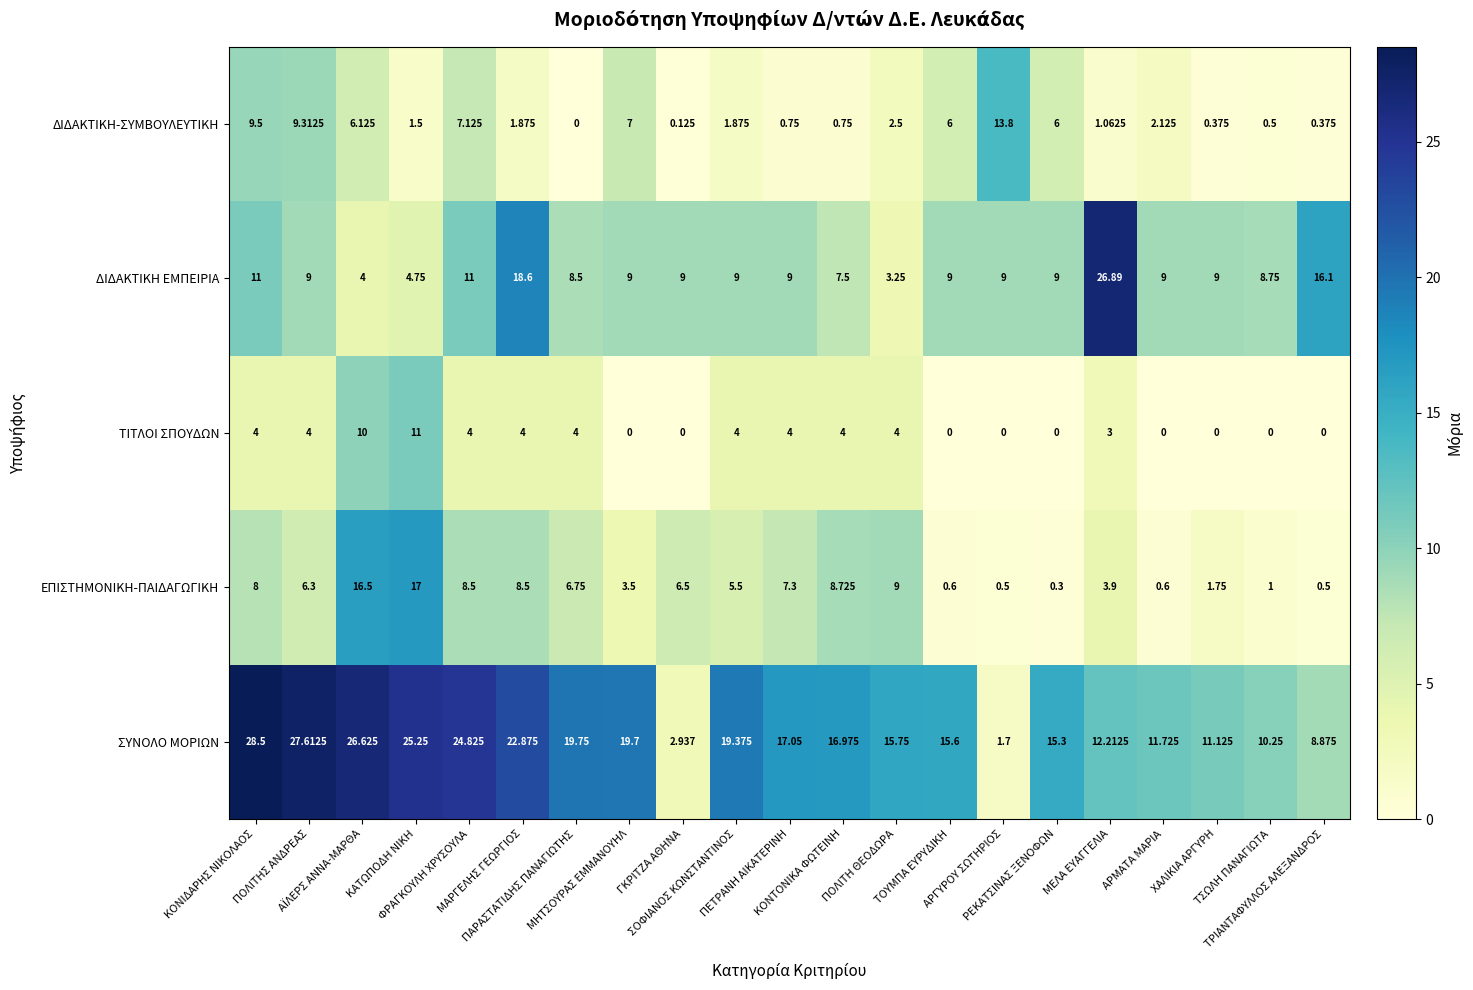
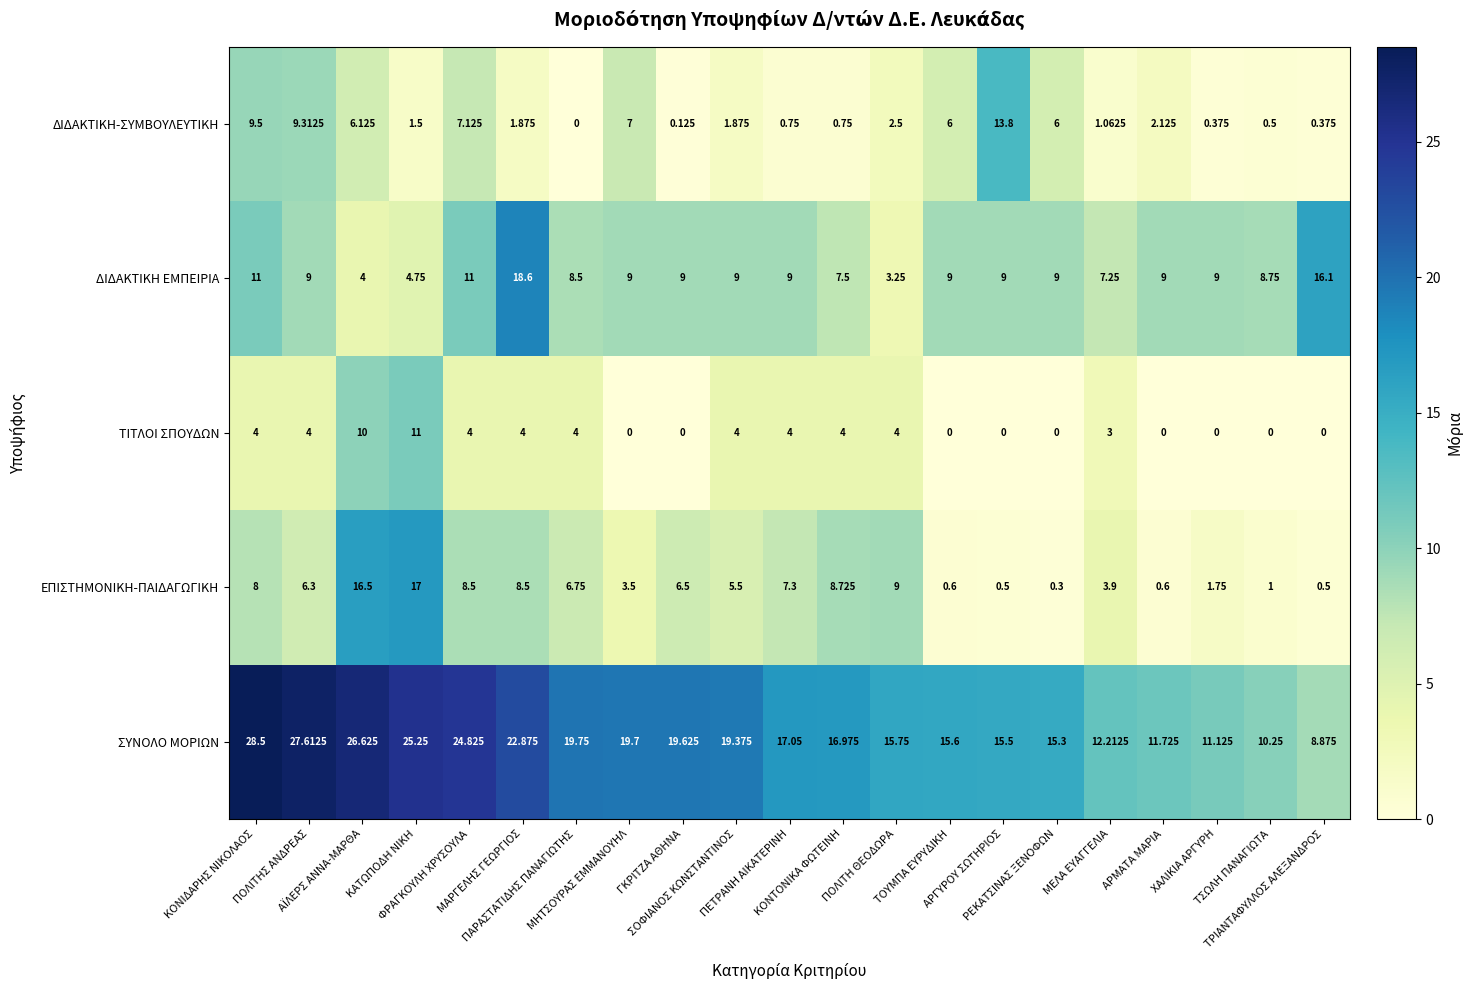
  {
    "ΔΙΔΑΚΤΙΚΗ-ΣΥΜΒΟΥΛΕΥΤΙΚΗ": {
      "ΚΟΝΙΔΑΡΗΣ ΝΙΚΟΛΑΟΣ": 9.5,
      "ΠΟΛΙΤΗΣ ΑΝΔΡΕΑΣ": 9.3125,
      "ΑΪΛΕΡΣ ΑΝΝΑ-ΜΑΡΘΑ": 6.125,
      "ΚΑΤΩΠΟΔΗ ΝΙΚΗ": 1.5,
      "ΦΡΑΓΚΟΥΛΗ ΧΡΥΣΟΥΛΑ": 7.125,
      "ΜΑΡΓΕΛΗΣ ΓΕΩΡΓΙΟΣ": 1.875,
      "ΠΑΡΑΣΤΑΤΙΔΗΣ ΠΑΝΑΓΙΩΤΗΣ": 0,
      "ΜΗΤΣΟΥΡΑΣ ΕΜΜΑΝΟΥΗΛ": 7,
      "ΓΚΡΙΤΖΑ ΑΘΗΝΑ": 0.125,
      "ΣΟΦΙΑΝΟΣ ΚΩΝΣΤΑΝΤΙΝΟΣ": 1.875,
      "ΠΕΤΡΑΝΗ ΑΙΚΑΤΕΡΙΝΗ": 0.75,
      "ΚΟΝΤΟΝΙΚΑ ΦΩΤΕΙΝΗ": 0.75,
      "ΠΟΛΙΤΗ ΘΕΟΔΩΡΑ": 2.5,
      "ΤΟΥΜΠΑ ΕΥΡΥΔΙΚΗ": 6,
      "ΑΡΓΥΡΟΥ ΣΩΤΗΡΙΟΣ": 13.8,
      "ΡΕΚΑΤΣΙΝΑΣ ΞΕΝΟΦΩΝ": 6,
      "ΜΕΛΑ ΕΥΑΓΓΕΛΙΑ": 1.0625,
      "ΑΡΜΑΤΑ ΜΑΡΙΑ": 2.125,
      "ΧΑΛΙΚΙΑ ΑΡΓΥΡΗ": 0.375,
      "ΤΣΩΛΗ ΠΑΝΑΓΙΩΤΑ": 0.5,
      "ΤΡΙΑΝΤΑΦΥΛΛΟΣ ΑΛΕΞΑΝΔΡΟΣ": 0.375
    },
    "ΔΙΔΑΚΤΙΚΗ ΕΜΠΕΙΡΙΑ": {
      "ΚΟΝΙΔΑΡΗΣ ΝΙΚΟΛΑΟΣ": 11,
      "ΠΟΛΙΤΗΣ ΑΝΔΡΕΑΣ": 9,
      "ΑΪΛΕΡΣ ΑΝΝΑ-ΜΑΡΘΑ": 4,
      "ΚΑΤΩΠΟΔΗ ΝΙΚΗ": 4.75,
      "ΦΡΑΓΚΟΥΛΗ ΧΡΥΣΟΥΛΑ": 11,
      "ΜΑΡΓΕΛΗΣ ΓΕΩΡΓΙΟΣ": 18.6,
      "ΠΑΡΑΣΤΑΤΙΔΗΣ ΠΑΝΑΓΙΩΤΗΣ": 8.5,
      "ΜΗΤΣΟΥΡΑΣ ΕΜΜΑΝΟΥΗΛ": 9,
      "ΓΚΡΙΤΖΑ ΑΘΗΝΑ": 9,
      "ΣΟΦΙΑΝΟΣ ΚΩΝΣΤΑΝΤΙΝΟΣ": 9,
      "ΠΕΤΡΑΝΗ ΑΙΚΑΤΕΡΙΝΗ": 9,
      "ΚΟΝΤΟΝΙΚΑ ΦΩΤΕΙΝΗ": 7.5,
      "ΠΟΛΙΤΗ ΘΕΟΔΩΡΑ": 3.25,
      "ΤΟΥΜΠΑ ΕΥΡΥΔΙΚΗ": 9,
      "ΑΡΓΥΡΟΥ ΣΩΤΗΡΙΟΣ": 9,
      "ΡΕΚΑΤΣΙΝΑΣ ΞΕΝΟΦΩΝ": 9,
-     "ΜΕΛΑ ΕΥΑΓΓΕΛΙΑ": 26.89,
+     "ΜΕΛΑ ΕΥΑΓΓΕΛΙΑ": 7.25,
      "ΑΡΜΑΤΑ ΜΑΡΙΑ": 9,
      "ΧΑΛΙΚΙΑ ΑΡΓΥΡΗ": 9,
      "ΤΣΩΛΗ ΠΑΝΑΓΙΩΤΑ": 8.75,
      "ΤΡΙΑΝΤΑΦΥΛΛΟΣ ΑΛΕΞΑΝΔΡΟΣ": 16.1
    },
    "ΤΙΤΛΟΙ ΣΠΟΥΔΩΝ": {
      "ΚΟΝΙΔΑΡΗΣ ΝΙΚΟΛΑΟΣ": 4,
      "ΠΟΛΙΤΗΣ ΑΝΔΡΕΑΣ": 4,
      "ΑΪΛΕΡΣ ΑΝΝΑ-ΜΑΡΘΑ": 10,
      "ΚΑΤΩΠΟΔΗ ΝΙΚΗ": 11,
      "ΦΡΑΓΚΟΥΛΗ ΧΡΥΣΟΥΛΑ": 4,
      "ΜΑΡΓΕΛΗΣ ΓΕΩΡΓΙΟΣ": 4,
      "ΠΑΡΑΣΤΑΤΙΔΗΣ ΠΑΝΑΓΙΩΤΗΣ": 4,
      "ΜΗΤΣΟΥΡΑΣ ΕΜΜΑΝΟΥΗΛ": 0,
      "ΓΚΡΙΤΖΑ ΑΘΗΝΑ": 0,
      "ΣΟΦΙΑΝΟΣ ΚΩΝΣΤΑΝΤΙΝΟΣ": 4,
      "ΠΕΤΡΑΝΗ ΑΙΚΑΤΕΡΙΝΗ": 4,
      "ΚΟΝΤΟΝΙΚΑ ΦΩΤΕΙΝΗ": 4,
      "ΠΟΛΙΤΗ ΘΕΟΔΩΡΑ": 4,
      "ΤΟΥΜΠΑ ΕΥΡΥΔΙΚΗ": 0,
      "ΑΡΓΥΡΟΥ ΣΩΤΗΡΙΟΣ": 0,
      "ΡΕΚΑΤΣΙΝΑΣ ΞΕΝΟΦΩΝ": 0,
      "ΜΕΛΑ ΕΥΑΓΓΕΛΙΑ": 3,
      "ΑΡΜΑΤΑ ΜΑΡΙΑ": 0,
      "ΧΑΛΙΚΙΑ ΑΡΓΥΡΗ": 0,
      "ΤΣΩΛΗ ΠΑΝΑΓΙΩΤΑ": 0,
      "ΤΡΙΑΝΤΑΦΥΛΛΟΣ ΑΛΕΞΑΝΔΡΟΣ": 0
    },
    "ΕΠΙΣΤΗΜΟΝΙΚΗ-ΠΑΙΔΑΓΩΓΙΚΗ": {
      "ΚΟΝΙΔΑΡΗΣ ΝΙΚΟΛΑΟΣ": 8,
      "ΠΟΛΙΤΗΣ ΑΝΔΡΕΑΣ": 6.3,
      "ΑΪΛΕΡΣ ΑΝΝΑ-ΜΑΡΘΑ": 16.5,
      "ΚΑΤΩΠΟΔΗ ΝΙΚΗ": 17,
      "ΦΡΑΓΚΟΥΛΗ ΧΡΥΣΟΥΛΑ": 8.5,
      "ΜΑΡΓΕΛΗΣ ΓΕΩΡΓΙΟΣ": 8.5,
      "ΠΑΡΑΣΤΑΤΙΔΗΣ ΠΑΝΑΓΙΩΤΗΣ": 6.75,
      "ΜΗΤΣΟΥΡΑΣ ΕΜΜΑΝΟΥΗΛ": 3.5,
      "ΓΚΡΙΤΖΑ ΑΘΗΝΑ": 6.5,
      "ΣΟΦΙΑΝΟΣ ΚΩΝΣΤΑΝΤΙΝΟΣ": 5.5,
      "ΠΕΤΡΑΝΗ ΑΙΚΑΤΕΡΙΝΗ": 7.3,
      "ΚΟΝΤΟΝΙΚΑ ΦΩΤΕΙΝΗ": 8.725,
      "ΠΟΛΙΤΗ ΘΕΟΔΩΡΑ": 9,
      "ΤΟΥΜΠΑ ΕΥΡΥΔΙΚΗ": 0.6,
      "ΑΡΓΥΡΟΥ ΣΩΤΗΡΙΟΣ": 0.5,
      "ΡΕΚΑΤΣΙΝΑΣ ΞΕΝΟΦΩΝ": 0.3,
      "ΜΕΛΑ ΕΥΑΓΓΕΛΙΑ": 3.9,
      "ΑΡΜΑΤΑ ΜΑΡΙΑ": 0.6,
      "ΧΑΛΙΚΙΑ ΑΡΓΥΡΗ": 1.75,
      "ΤΣΩΛΗ ΠΑΝΑΓΙΩΤΑ": 1,
      "ΤΡΙΑΝΤΑΦΥΛΛΟΣ ΑΛΕΞΑΝΔΡΟΣ": 0.5
    },
    "ΣΥΝΟΛΟ ΜΟΡΙΩΝ": {
      "ΚΟΝΙΔΑΡΗΣ ΝΙΚΟΛΑΟΣ": 28.5,
      "ΠΟΛΙΤΗΣ ΑΝΔΡΕΑΣ": 27.6125,
      "ΑΪΛΕΡΣ ΑΝΝΑ-ΜΑΡΘΑ": 26.625,
      "ΚΑΤΩΠΟΔΗ ΝΙΚΗ": 25.25,
      "ΦΡΑΓΚΟΥΛΗ ΧΡΥΣΟΥΛΑ": 24.825,
      "ΜΑΡΓΕΛΗΣ ΓΕΩΡΓΙΟΣ": 22.875,
      "ΠΑΡΑΣΤΑΤΙΔΗΣ ΠΑΝΑΓΙΩΤΗΣ": 19.75,
      "ΜΗΤΣΟΥΡΑΣ ΕΜΜΑΝΟΥΗΛ": 19.7,
-     "ΓΚΡΙΤΖΑ ΑΘΗΝΑ": 2.937,
+     "ΓΚΡΙΤΖΑ ΑΘΗΝΑ": 19.625,
      "ΣΟΦΙΑΝΟΣ ΚΩΝΣΤΑΝΤΙΝΟΣ": 19.375,
      "ΠΕΤΡΑΝΗ ΑΙΚΑΤΕΡΙΝΗ": 17.05,
      "ΚΟΝΤΟΝΙΚΑ ΦΩΤΕΙΝΗ": 16.975,
      "ΠΟΛΙΤΗ ΘΕΟΔΩΡΑ": 15.75,
      "ΤΟΥΜΠΑ ΕΥΡΥΔΙΚΗ": 15.6,
-     "ΑΡΓΥΡΟΥ ΣΩΤΗΡΙΟΣ": 1.7,
+     "ΑΡΓΥΡΟΥ ΣΩΤΗΡΙΟΣ": 15.5,
      "ΡΕΚΑΤΣΙΝΑΣ ΞΕΝΟΦΩΝ": 15.3,
      "ΜΕΛΑ ΕΥΑΓΓΕΛΙΑ": 12.2125,
      "ΑΡΜΑΤΑ ΜΑΡΙΑ": 11.725,
      "ΧΑΛΙΚΙΑ ΑΡΓΥΡΗ": 11.125,
      "ΤΣΩΛΗ ΠΑΝΑΓΙΩΤΑ": 10.25,
      "ΤΡΙΑΝΤΑΦΥΛΛΟΣ ΑΛΕΞΑΝΔΡΟΣ": 8.875
    }
  }
